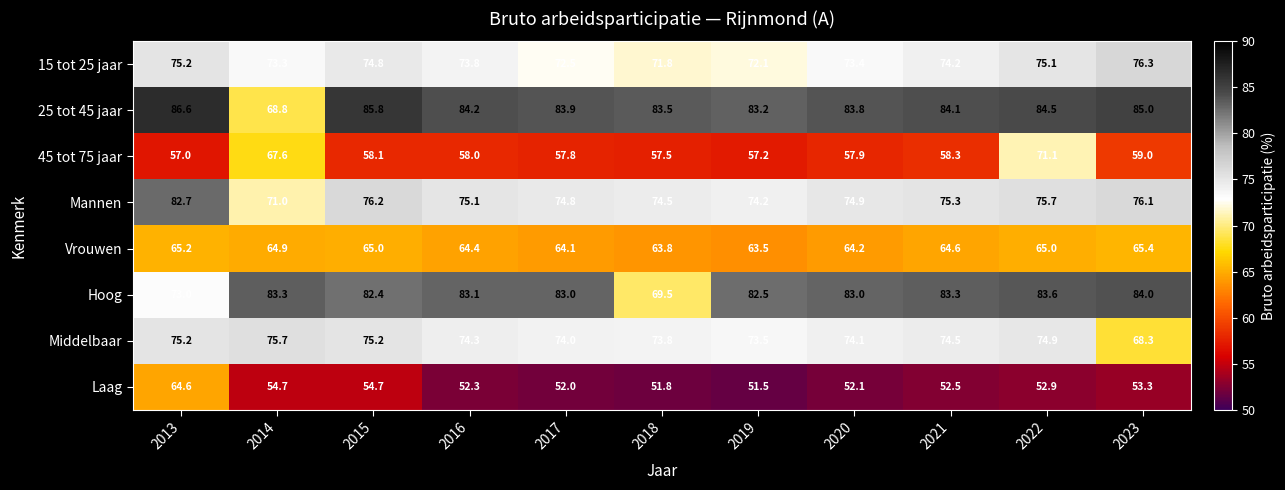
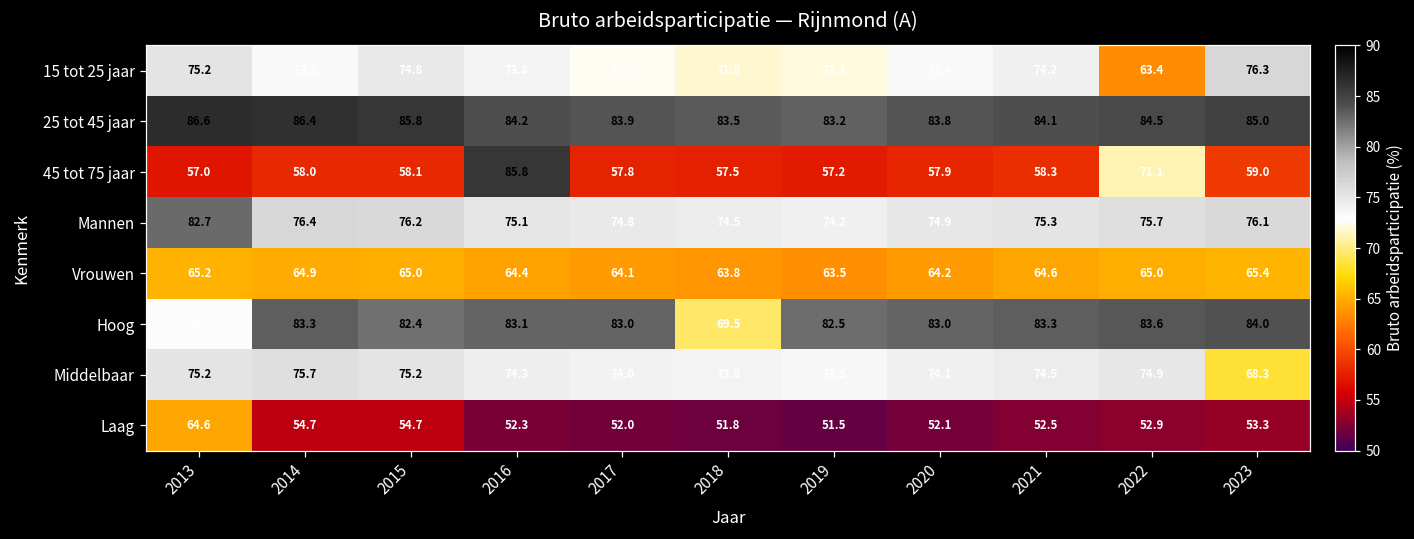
  {
    "15 tot 25 jaar": {
      "2013": 75.2,
-     "2022": 75.1,
+     "2022": 63.4,
      "2023": 76.3
    },
    "25 tot 45 jaar": {
-     "2014": 68.8,
+     "2014": 86.4,
      "2015": 85.8,
      "2016": 84.2,
      "2017": 83.9,
      "2018": 83.5,
      "2019": 83.2,
      "2020": 83.8,
      "2021": 84.1,
      "2022": 84.5,
      "2023": 85.0
    },
    "45 tot 75 jaar": {
      "2013": 57.0,
-     "2014": 67.6,
+     "2014": 58.0,
      "2015": 58.1,
-     "2016": 58.0,
+     "2016": 85.8,
      "2017": 57.8,
      "2018": 57.5,
      "2019": 57.2,
      "2020": 57.9,
      "2021": 58.3,
      "2022": 71.1,
      "2023": 59.0
    },
    "Mannen": {
      "2013": 82.7,
-     "2014": 71.0,
+     "2014": 76.4,
      "2015": 76.2,
      "2016": 75.1,
      "2021": 75.3,
      "2022": 75.7,
      "2023": 76.1
    },
    "Vrouwen": {
      "2013": 65.2,
      "2014": 64.9,
      "2015": 65.0,
      "2016": 64.4,
      "2017": 64.1,
      "2018": 63.8,
      "2019": 63.5,
      "2020": 64.2,
      "2021": 64.6,
      "2022": 65.0,
      "2023": 65.4
    },
    "Hoog": {
      "2014": 83.3,
      "2015": 82.4,
      "2016": 83.1,
      "2017": 83.0,
      "2018": 69.5,
      "2019": 82.5,
      "2020": 83.0,
      "2021": 83.3,
      "2022": 83.6,
      "2023": 84.0
    },
    "Middelbaar": {
      "2013": 75.2,
      "2014": 75.7,
      "2015": 75.2,
      "2023": 68.3
    },
    "Laag": {
      "2013": 64.6,
      "2014": 54.7,
      "2015": 54.7,
      "2016": 52.3,
      "2017": 52.0,
      "2018": 51.8,
      "2019": 51.5,
      "2020": 52.1,
      "2021": 52.5,
      "2022": 52.9,
      "2023": 53.3
    }
  }
